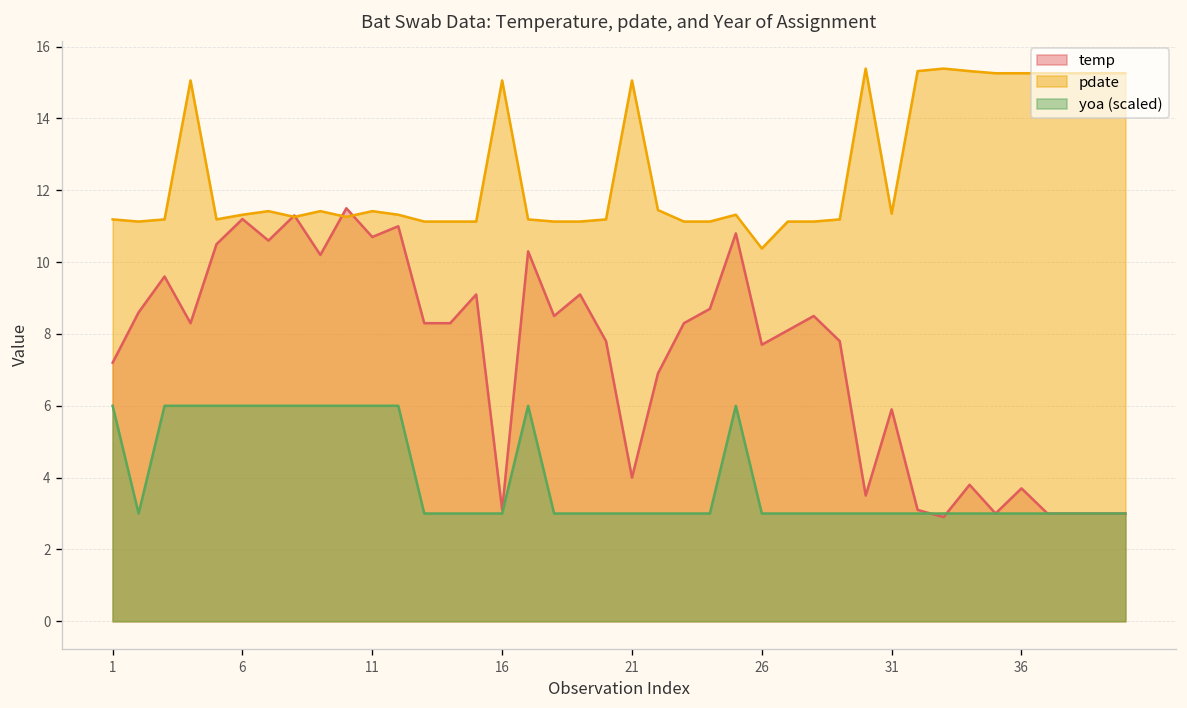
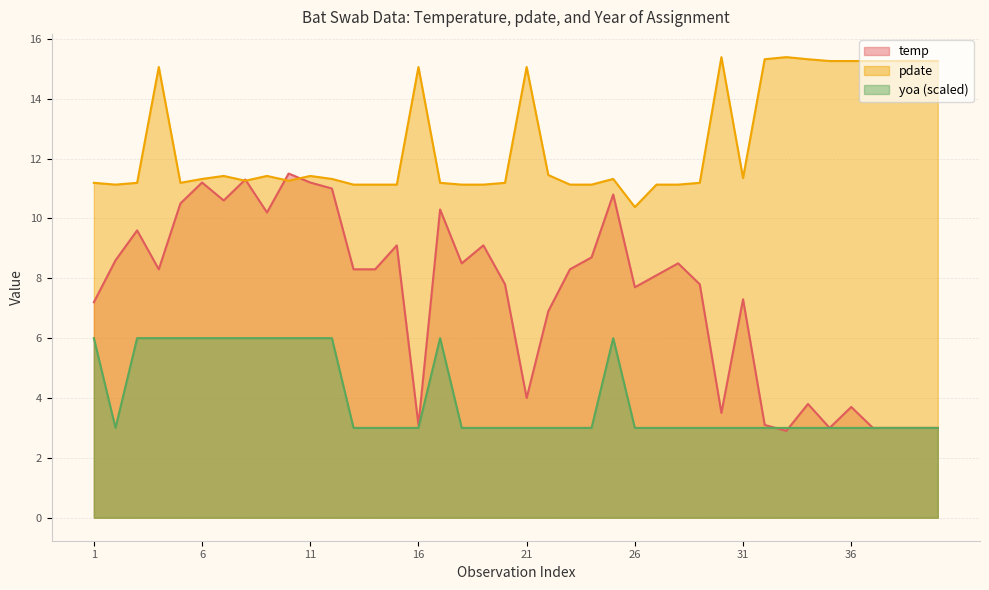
  {
    "temp": {
      "1": 7.2,
      "6": 11.2,
-     "11": 10.7,
+     "11": 11.2,
      "16": 3.1,
      "21": 4.0,
      "26": 7.7,
-     "31": 5.9,
+     "31": 7.3,
      "36": 3.7
    },
    "pdate": {
      "1": 11.2,
      "6": 11.3,
      "11": 11.4,
      "16": 15.1,
      "21": 15.1,
      "26": 10.4,
      "31": 11.4,
      "36": 15.3
    },
    "yoa (scaled)": {
      "1": 6.0,
      "6": 6.0,
      "11": 6.0,
      "16": 3.0,
      "21": 3.0,
      "26": 3.0,
      "31": 3.0,
      "36": 3.0
    }
  }
